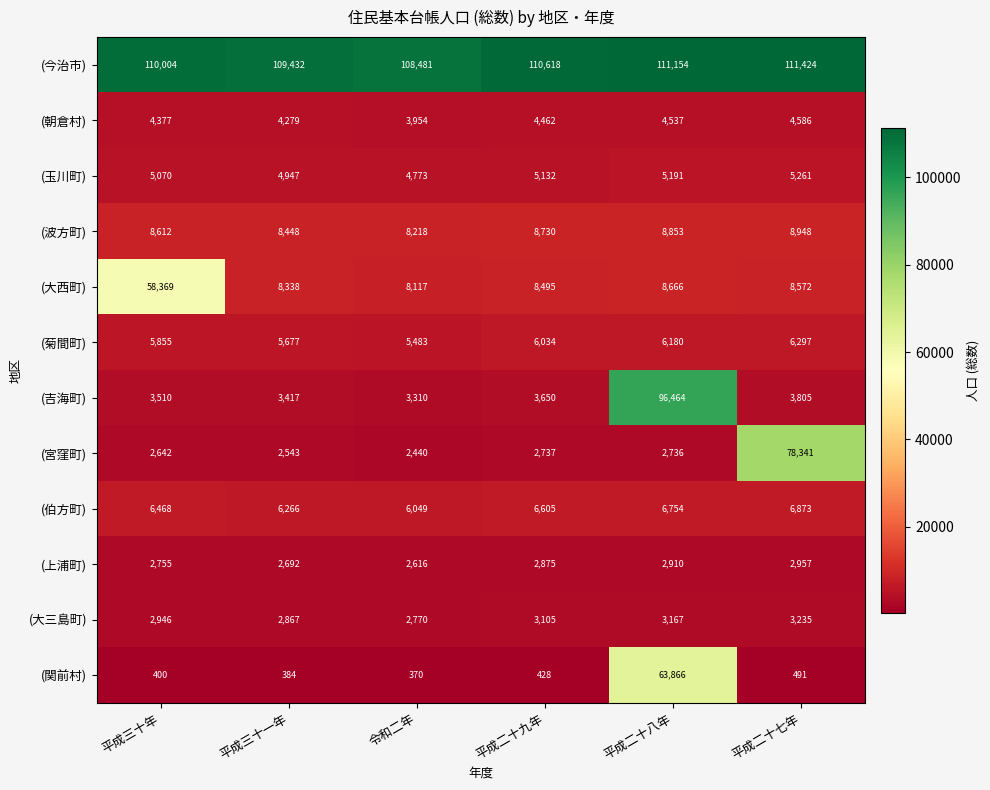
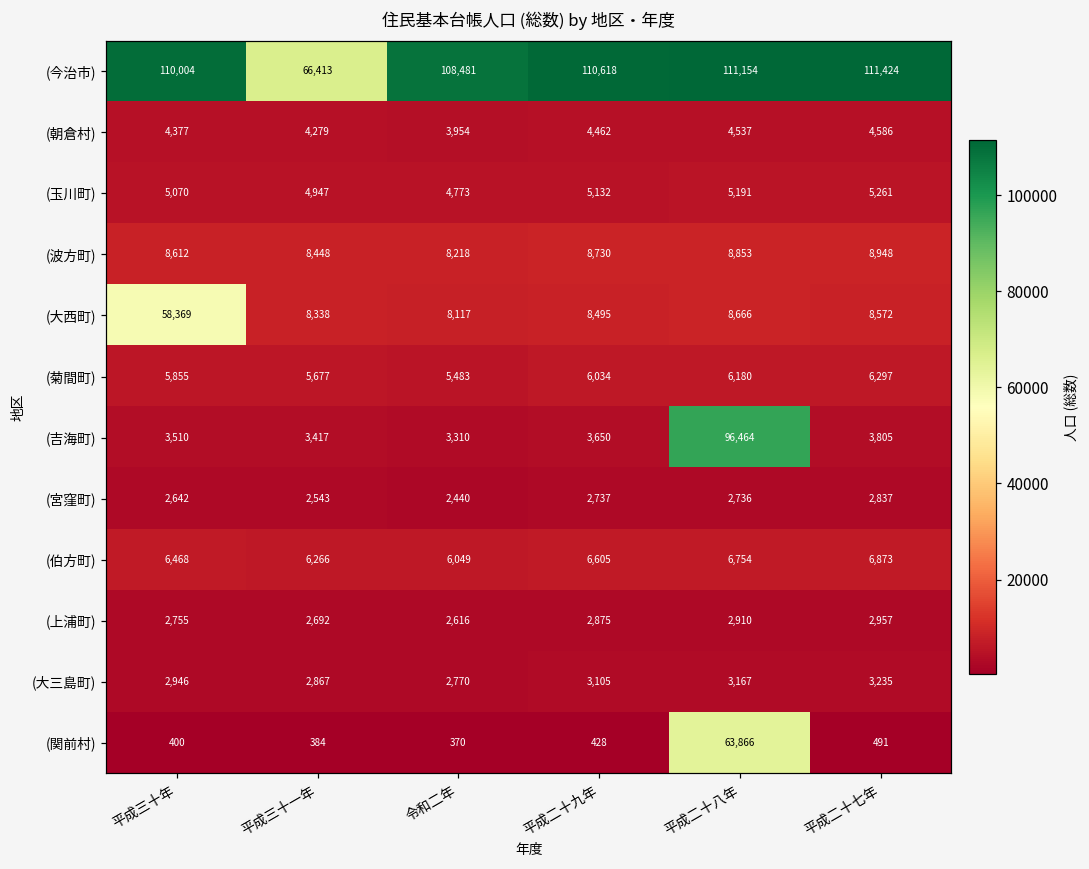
  {
    "(今治市)": {
      "平成三十年": "110,004",
-     "平成三十一年": "109,432",
+     "平成三十一年": "66,413",
      "令和二年": "108,481",
      "平成二十九年": "110,618",
      "平成二十八年": "111,154",
      "平成二十七年": "111,424"
    },
    "(朝倉村)": {
      "平成三十年": "4,377",
      "平成三十一年": "4,279",
      "令和二年": "3,954",
      "平成二十九年": "4,462",
      "平成二十八年": "4,537",
      "平成二十七年": "4,586"
    },
    "(玉川町)": {
      "平成三十年": "5,070",
      "平成三十一年": "4,947",
      "令和二年": "4,773",
      "平成二十九年": "5,132",
      "平成二十八年": "5,191",
      "平成二十七年": "5,261"
    },
    "(波方町)": {
      "平成三十年": "8,612",
      "平成三十一年": "8,448",
      "令和二年": "8,218",
      "平成二十九年": "8,730",
      "平成二十八年": "8,853",
      "平成二十七年": "8,948"
    },
    "(大西町)": {
      "平成三十年": "58,369",
      "平成三十一年": "8,338",
      "令和二年": "8,117",
      "平成二十九年": "8,495",
      "平成二十八年": "8,666",
      "平成二十七年": "8,572"
    },
    "(菊間町)": {
      "平成三十年": "5,855",
      "平成三十一年": "5,677",
      "令和二年": "5,483",
      "平成二十九年": "6,034",
      "平成二十八年": "6,180",
      "平成二十七年": "6,297"
    },
    "(吉海町)": {
      "平成三十年": "3,510",
      "平成三十一年": "3,417",
      "令和二年": "3,310",
      "平成二十九年": "3,650",
      "平成二十八年": "96,464",
      "平成二十七年": "3,805"
    },
    "(宮窪町)": {
      "平成三十年": "2,642",
      "平成三十一年": "2,543",
      "令和二年": "2,440",
      "平成二十九年": "2,737",
      "平成二十八年": "2,736",
-     "平成二十七年": "78,341"
+     "平成二十七年": "2,837"
    },
    "(伯方町)": {
      "平成三十年": "6,468",
      "平成三十一年": "6,266",
      "令和二年": "6,049",
      "平成二十九年": "6,605",
      "平成二十八年": "6,754",
      "平成二十七年": "6,873"
    },
    "(上浦町)": {
      "平成三十年": "2,755",
      "平成三十一年": "2,692",
      "令和二年": "2,616",
      "平成二十九年": "2,875",
      "平成二十八年": "2,910",
      "平成二十七年": "2,957"
    },
    "(大三島町)": {
      "平成三十年": "2,946",
      "平成三十一年": "2,867",
      "令和二年": "2,770",
      "平成二十九年": "3,105",
      "平成二十八年": "3,167",
      "平成二十七年": "3,235"
    },
    "(関前村)": {
      "平成三十年": "400",
      "平成三十一年": "384",
      "令和二年": "370",
      "平成二十九年": "428",
      "平成二十八年": "63,866",
      "平成二十七年": "491"
    }
  }
